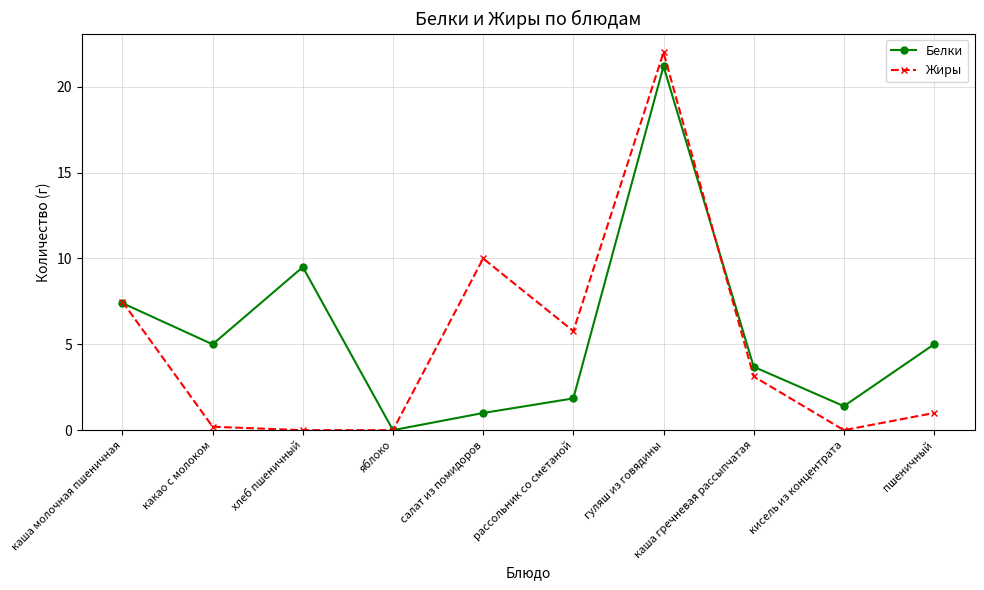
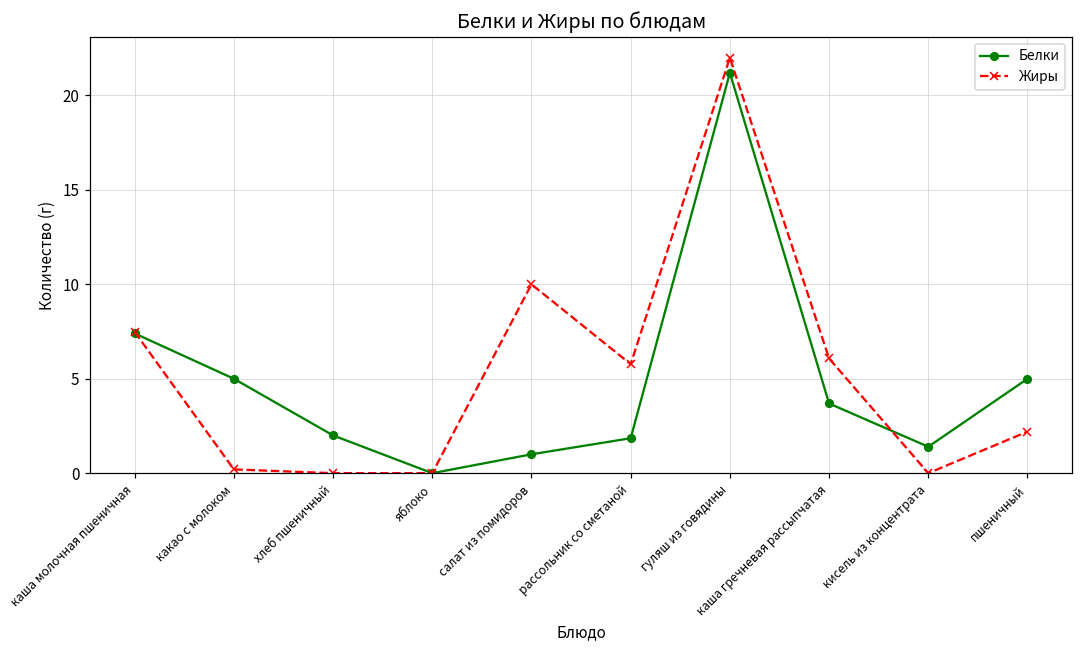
  {
    "Белки": {
      "какао с молоком": 5.0,
-     "хлеб пшеничный": 9.5,
+     "хлеб пшеничный": 2.0,
      "салат из помидоров": 1.0,
      "рассольник со сметаной": 1.9,
      "гуляш из говядины": 21.2,
      "каша гречневая рассыпчатая": 3.7,
      "кисель из концентрата": 1.4,
      "пшеничный": 5.0
    },
    "Жиры": {
      "какао с молоком": 0.2,
      "хлеб пшеничный": 0.0,
      "салат из помидоров": 10.0,
      "рассольник со сметаной": 5.8,
      "гуляш из говядины": 22.0,
-     "каша гречневая рассыпчатая": 3.1,
+     "каша гречневая рассыпчатая": 6.1,
      "кисель из концентрата": 0.0,
-     "пшеничный": 1.0
+     "пшеничный": 2.2
    }
  }
